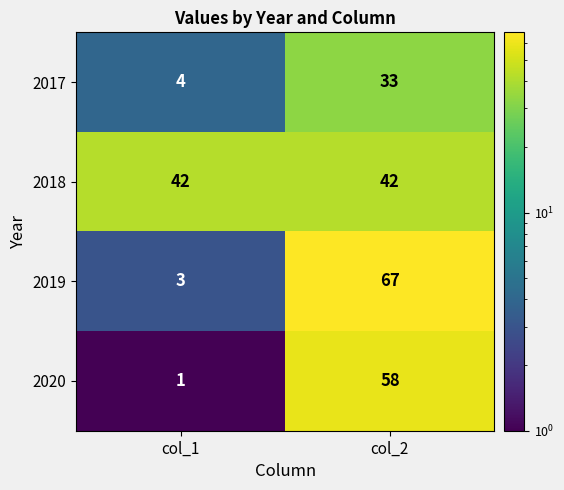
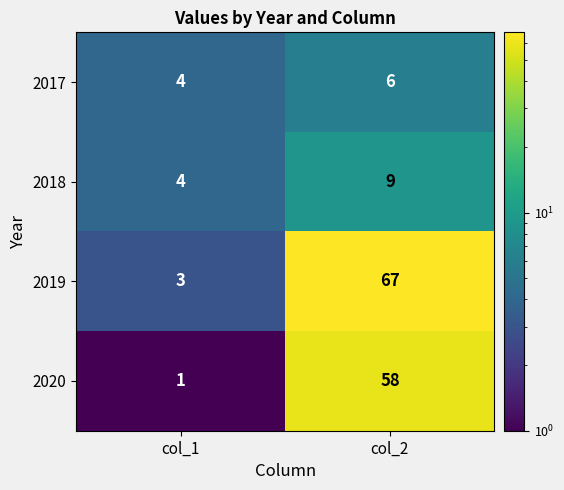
  {
    "2017": {
      "col_1": 4,
-     "col_2": 33
+     "col_2": 6
    },
    "2018": {
-     "col_1": 42,
-     "col_2": 42
+     "col_1": 4,
+     "col_2": 9
    },
    "2019": {
      "col_1": 3,
      "col_2": 67
    },
    "2020": {
      "col_1": 1,
      "col_2": 58
    }
  }
